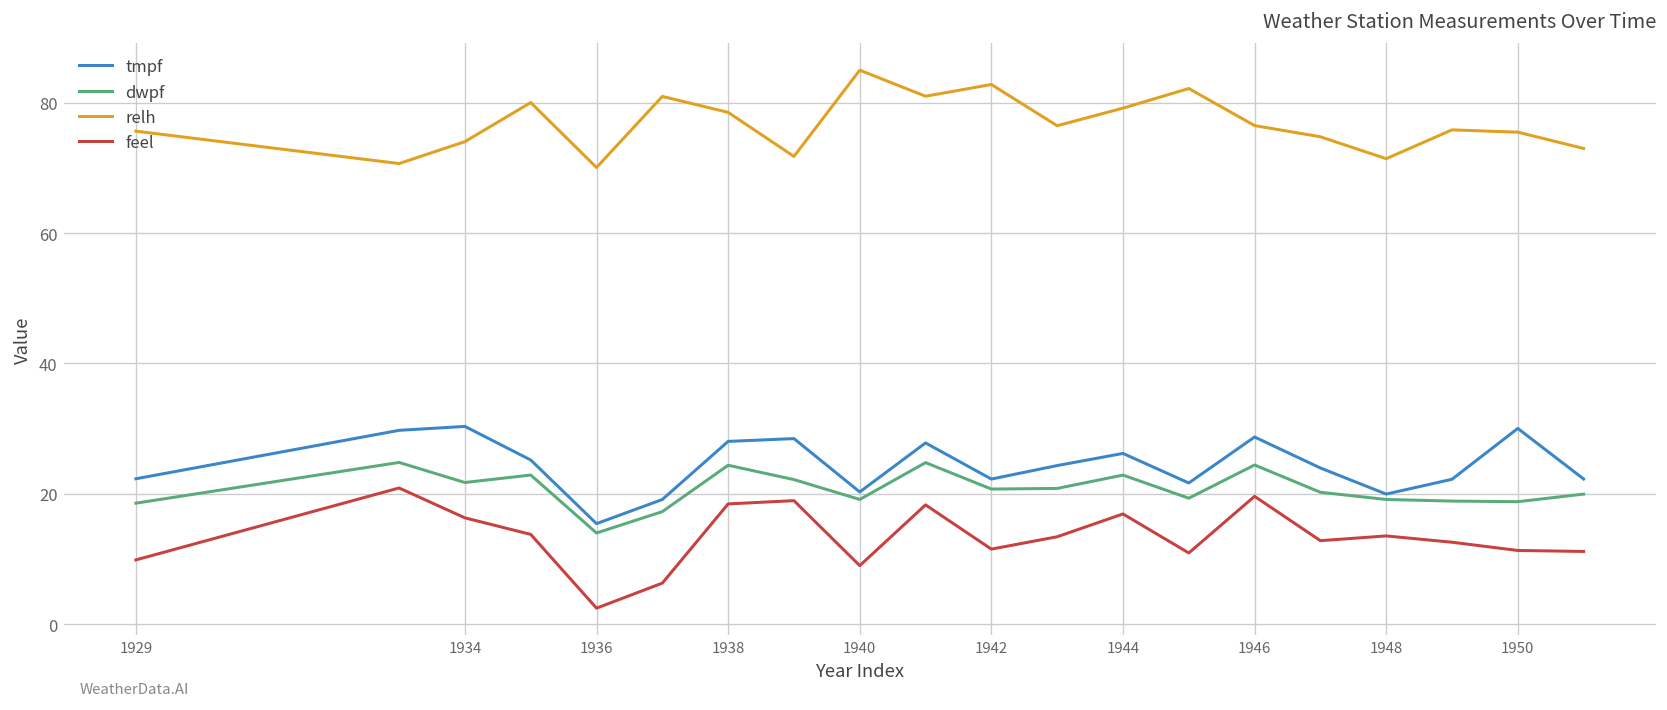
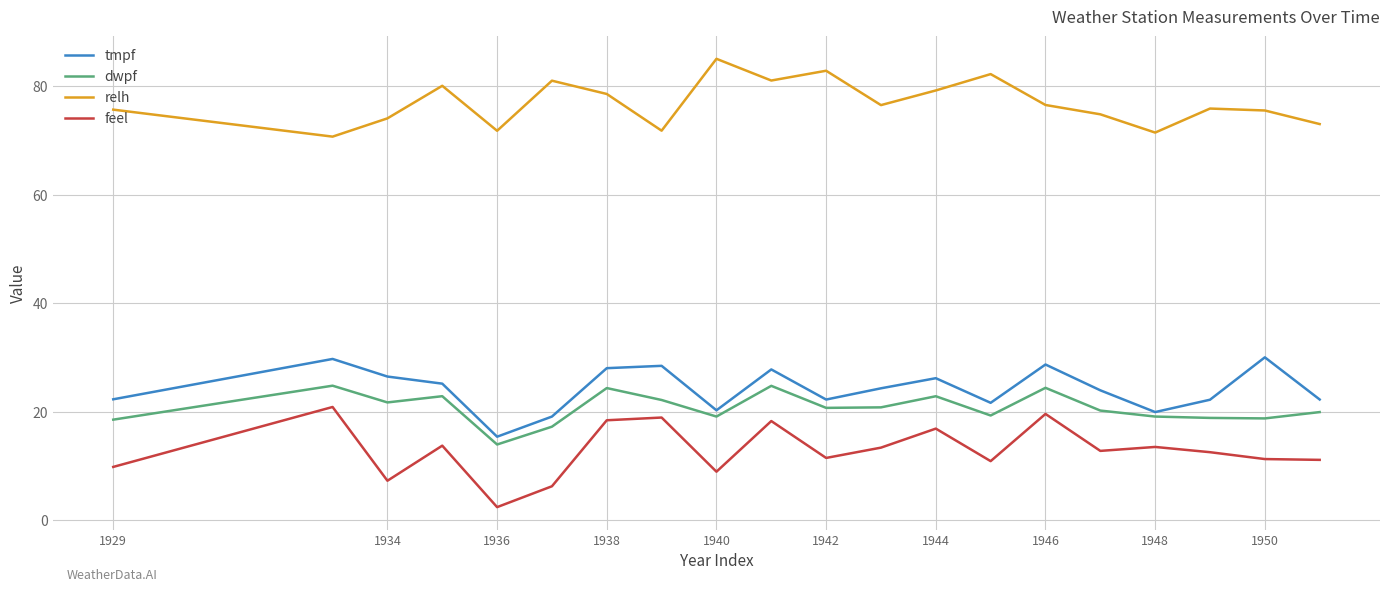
  {
    "tmpf": {
      "1929": 22,
-     "1934": 30,
+     "1934": 26,
      "1936": 15,
      "1938": 28,
      "1940": 20,
      "1942": 22,
      "1944": 26,
      "1946": 29,
      "1948": 20,
      "1950": 30
    },
    "dwpf": {
      "1929": 19,
      "1934": 22,
      "1936": 14,
      "1938": 24,
      "1940": 19,
      "1942": 21,
      "1944": 23,
      "1946": 24,
      "1948": 19,
      "1950": 19
    },
    "relh": {
      "1929": 76,
      "1934": 74,
-     "1936": 70,
+     "1936": 72,
      "1938": 79,
      "1940": 85,
      "1942": 83,
      "1944": 79,
      "1946": 77,
      "1948": 71,
      "1950": 76
    },
    "feel": {
      "1929": 10,
-     "1934": 16,
+     "1934": 7,
      "1936": 2,
      "1938": 18,
      "1940": 9,
      "1942": 12,
      "1944": 17,
      "1946": 20,
      "1948": 14,
      "1950": 11
    }
  }
